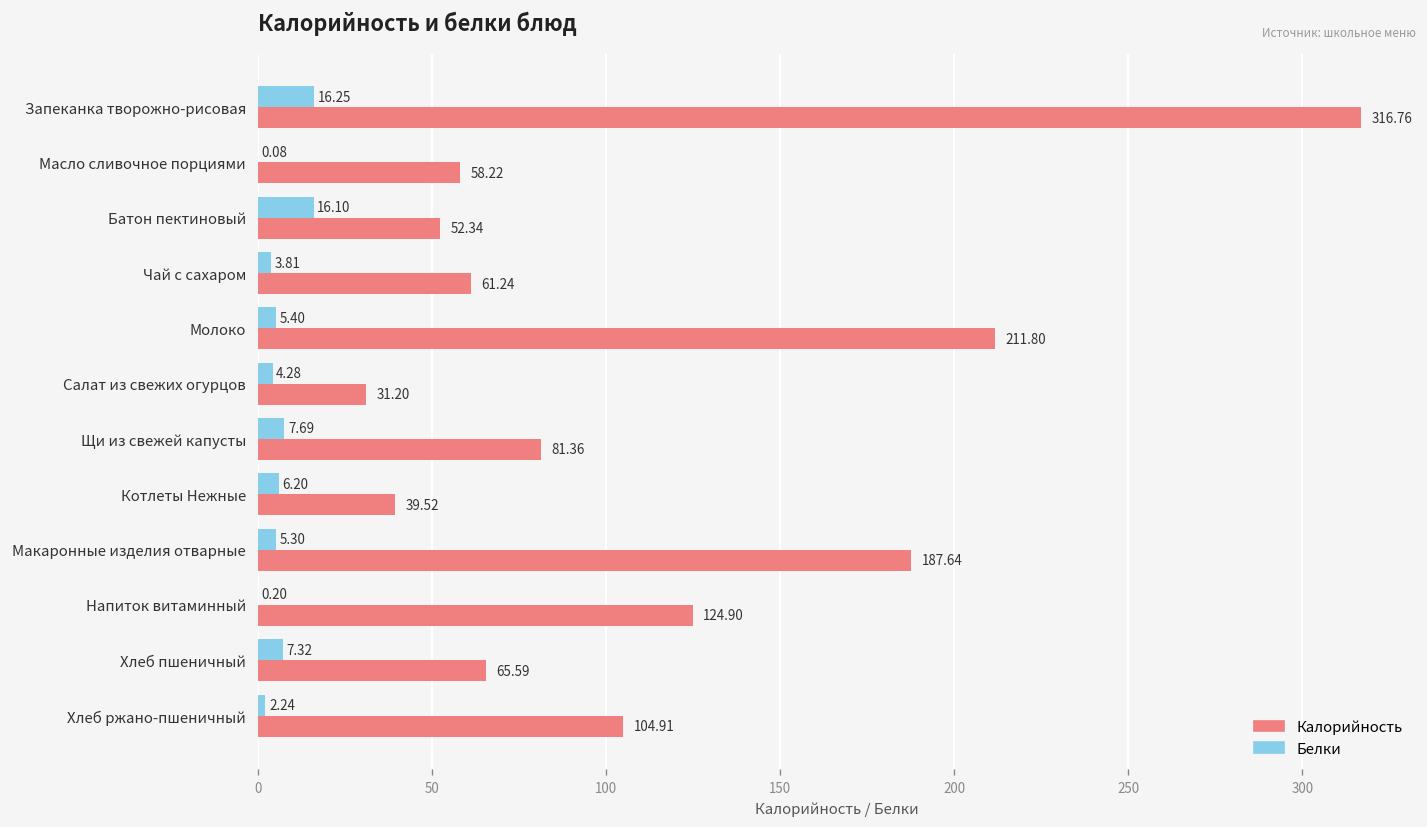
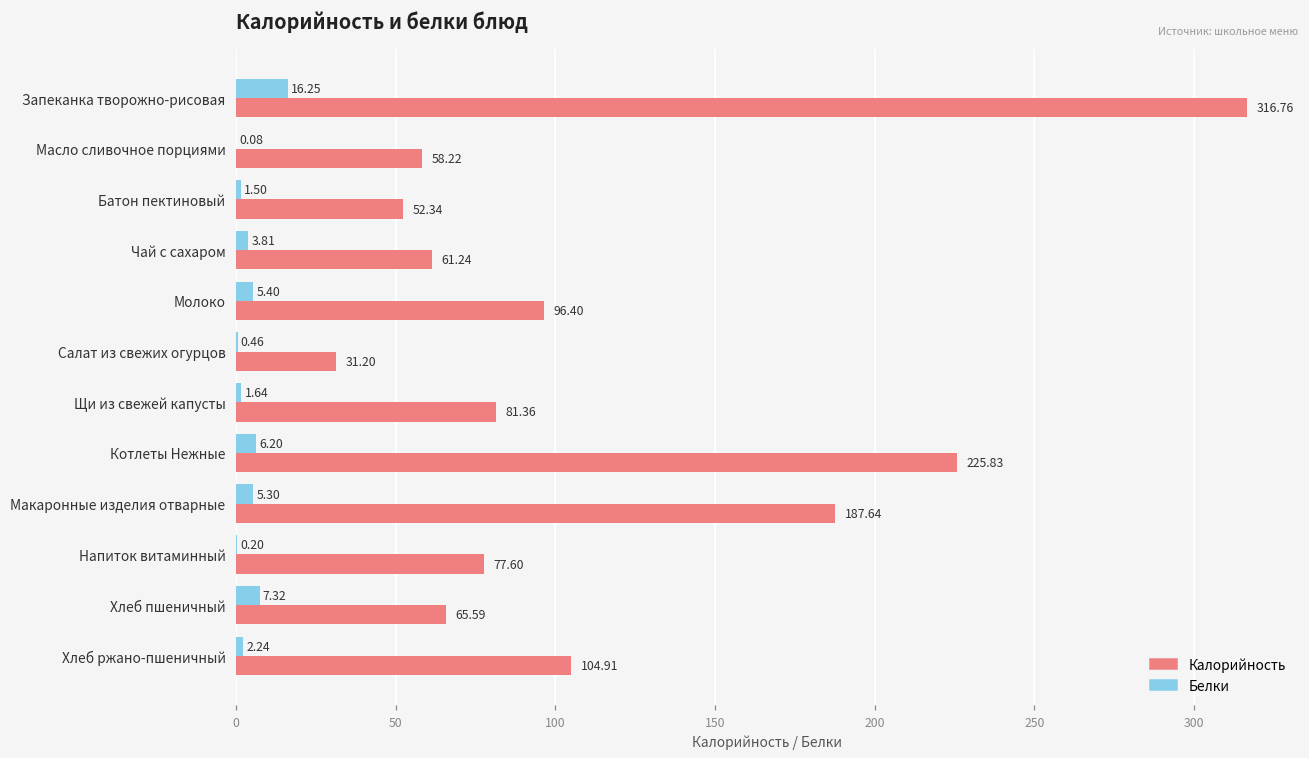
  {
    "Калорийность": {
      "Запеканка творожно-рисовая": 316.76,
      "Масло сливочное порциями": 58.22,
      "Батон пектиновый": 52.34,
      "Чай с сахаром": 61.24,
-     "Молоко": 211.80,
+     "Молоко": 96.40,
      "Салат из свежих огурцов": 31.20,
      "Щи из свежей капусты": 81.36,
-     "Котлеты Нежные": 39.52,
+     "Котлеты Нежные": 225.83,
      "Макаронные изделия отварные": 187.64,
-     "Напиток витаминный": 124.90,
+     "Напиток витаминный": 77.60,
      "Хлеб пшеничный": 65.59,
      "Хлеб ржано-пшеничный": 104.91
    },
    "Белки": {
      "Запеканка творожно-рисовая": 16.25,
      "Масло сливочное порциями": 0.08,
-     "Батон пектиновый": 16.10,
+     "Батон пектиновый": 1.50,
      "Чай с сахаром": 3.81,
      "Молоко": 5.40,
-     "Салат из свежих огурцов": 4.28,
-     "Щи из свежей капусты": 7.69,
+     "Салат из свежих огурцов": 0.46,
+     "Щи из свежей капусты": 1.64,
      "Котлеты Нежные": 6.20,
      "Макаронные изделия отварные": 5.30,
      "Напиток витаминный": 0.20,
      "Хлеб пшеничный": 7.32,
      "Хлеб ржано-пшеничный": 2.24
    }
  }
